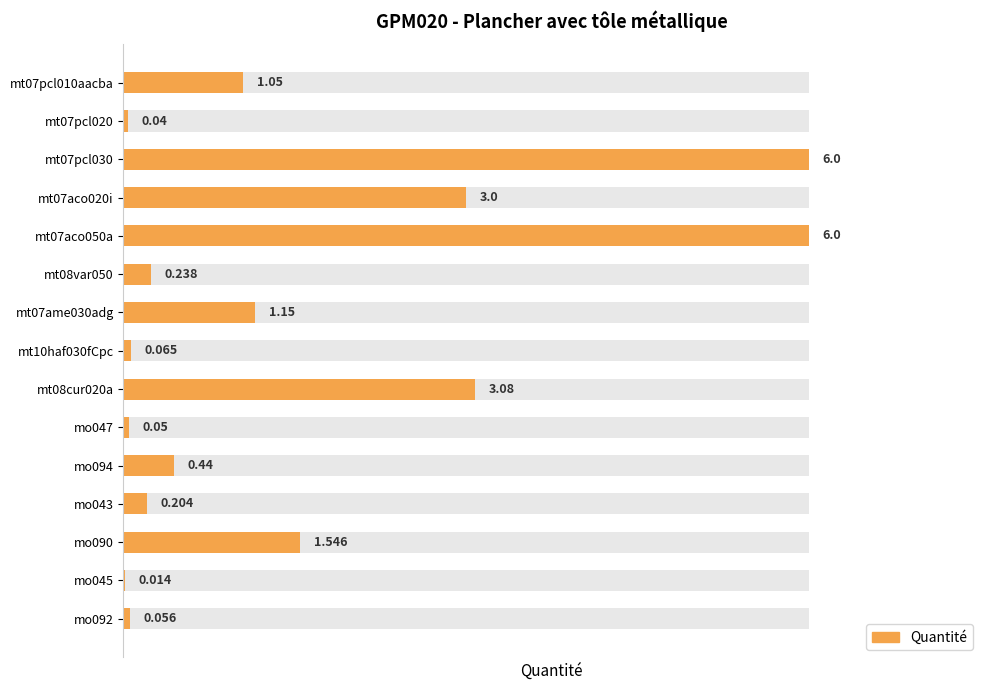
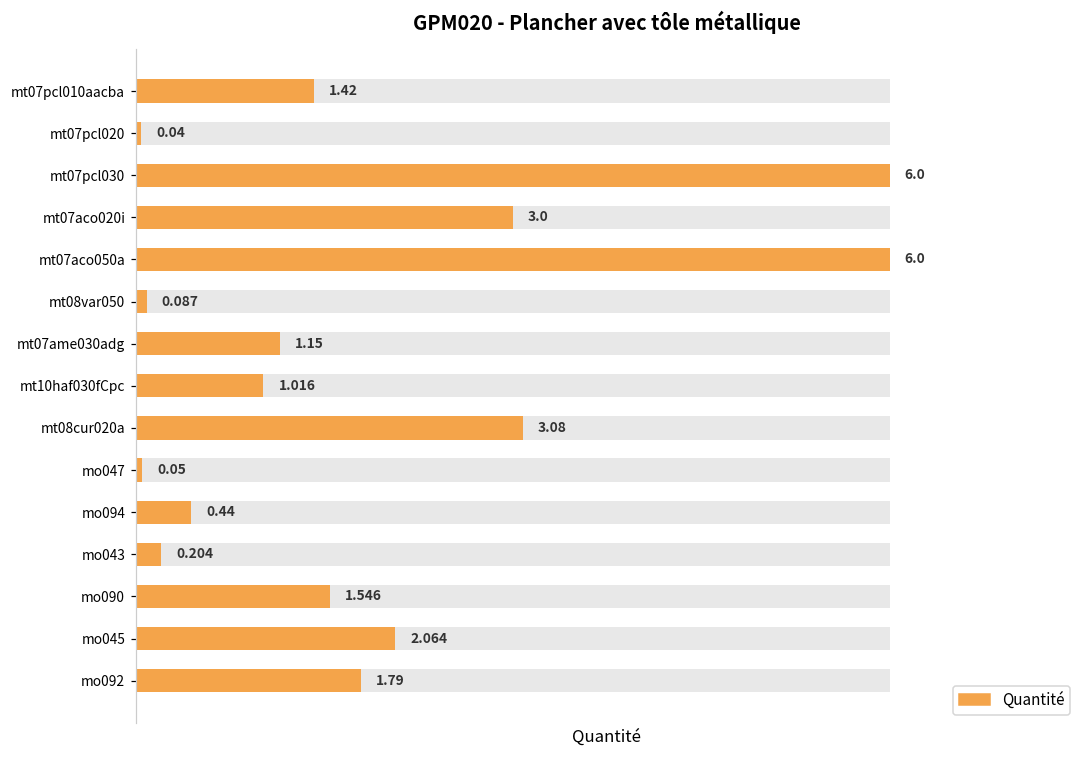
  {
    "Quantité": {
-     "mt07pcl010aacba": 1.05,
+     "mt07pcl010aacba": 1.42,
      "mt07pcl030": 6.0,
      "mt07aco050a": 6.0,
-     "mt08var050": 0.238,
-     "mt10haf030fCpc": 0.065,
-     "mo045": 0.014,
-     "mo092": 0.056
+     "mt08var050": 0.087,
+     "mt10haf030fCpc": 1.016,
+     "mo045": 2.064,
+     "mo092": 1.79
    }
  }
